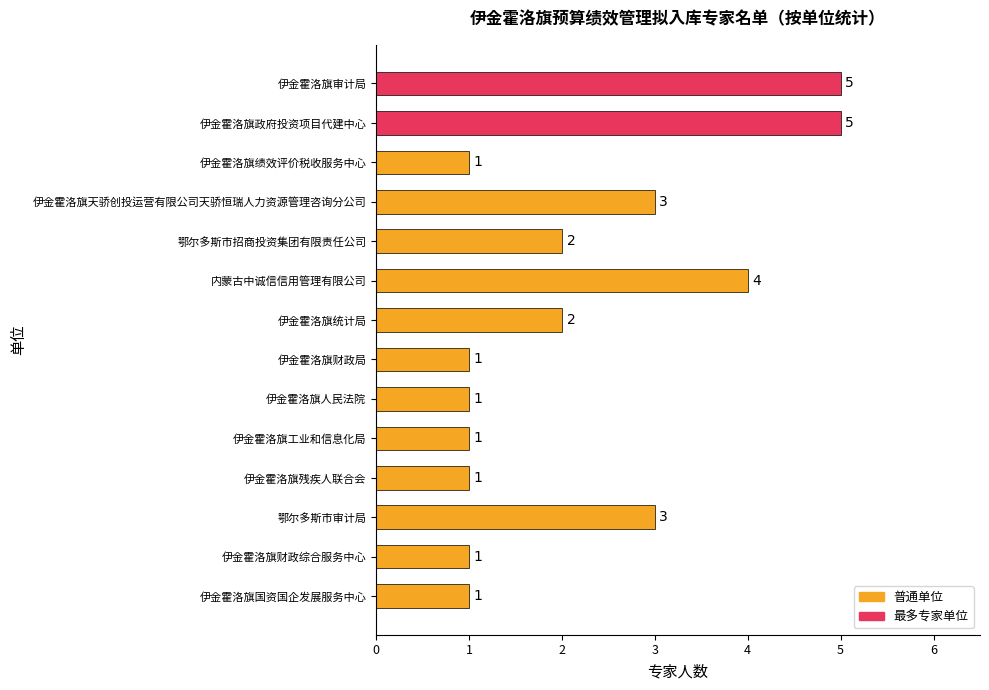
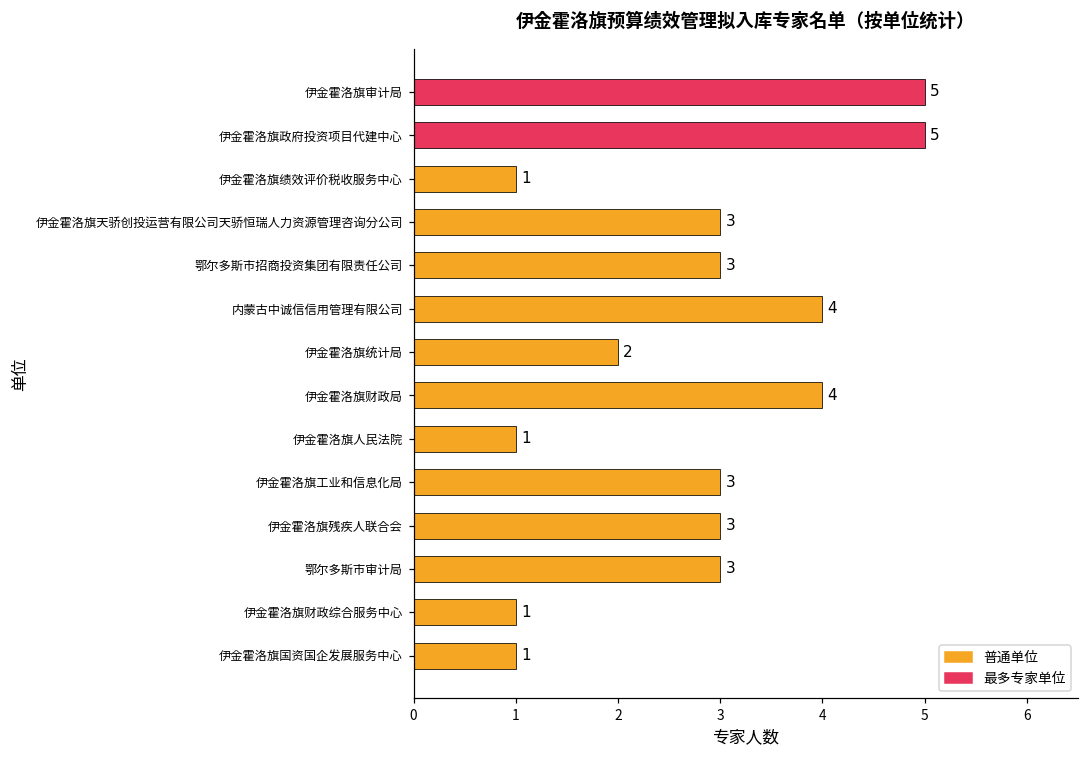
  {
    "伊金霍洛旗审计局": 5,
    "伊金霍洛旗政府投资项目代建中心": 5,
    "伊金霍洛旗绩效评价税收服务中心": 1,
    "伊金霍洛旗天骄创投运营有限公司天骄恒瑞人力资源管理咨询分公司": 3,
-   "鄂尔多斯市招商投资集团有限责任公司": 2,
+   "鄂尔多斯市招商投资集团有限责任公司": 3,
    "内蒙古中诚信信用管理有限公司": 4,
    "伊金霍洛旗统计局": 2,
-   "伊金霍洛旗财政局": 1,
+   "伊金霍洛旗财政局": 4,
    "伊金霍洛旗人民法院": 1,
-   "伊金霍洛旗工业和信息化局": 1,
-   "伊金霍洛旗残疾人联合会": 1,
+   "伊金霍洛旗工业和信息化局": 3,
+   "伊金霍洛旗残疾人联合会": 3,
    "鄂尔多斯市审计局": 3,
    "伊金霍洛旗财政综合服务中心": 1,
    "伊金霍洛旗国资国企发展服务中心": 1
  }
